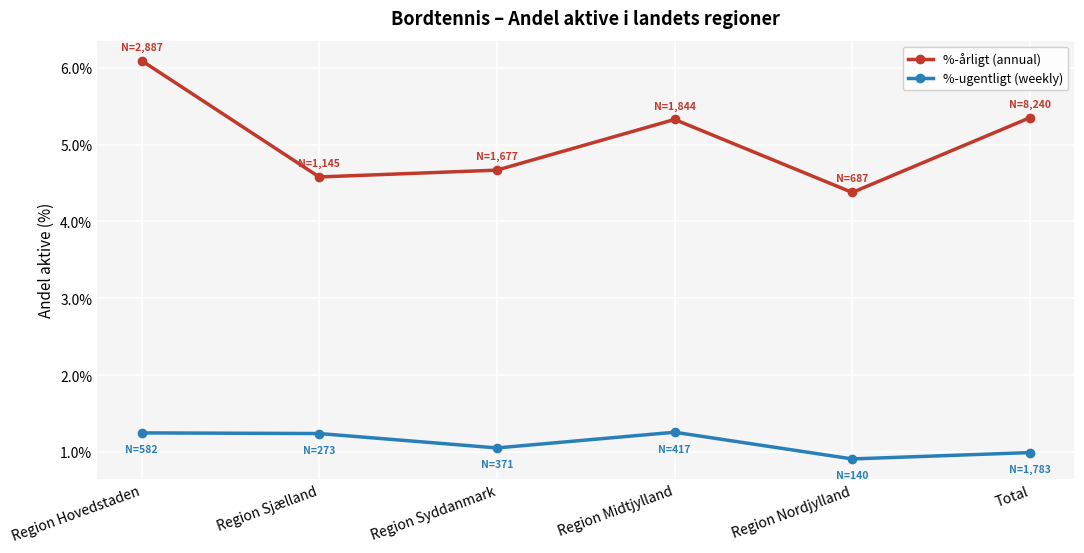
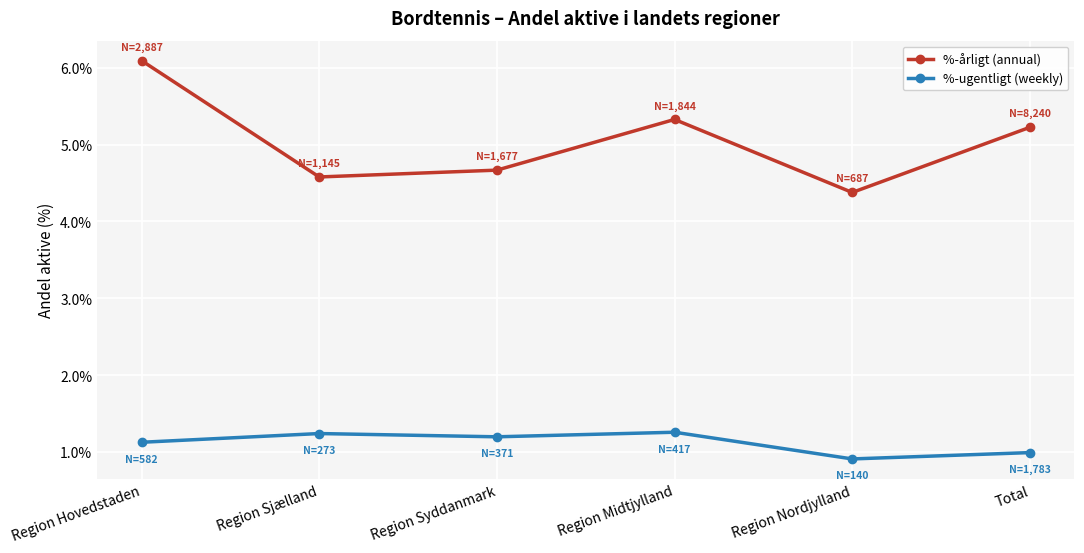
  {
    "%-årligt (annual)": {
-     "Total": "5.4%"
+     "Total": "5.2%"
    },
    "%-ugentligt (weekly)": {
-     "Region Hovedstaden": "1.2%",
-     "Region Syddanmark": "1.1%"
+     "Region Hovedstaden": "1.1%",
+     "Region Syddanmark": "1.2%"
    }
  }
